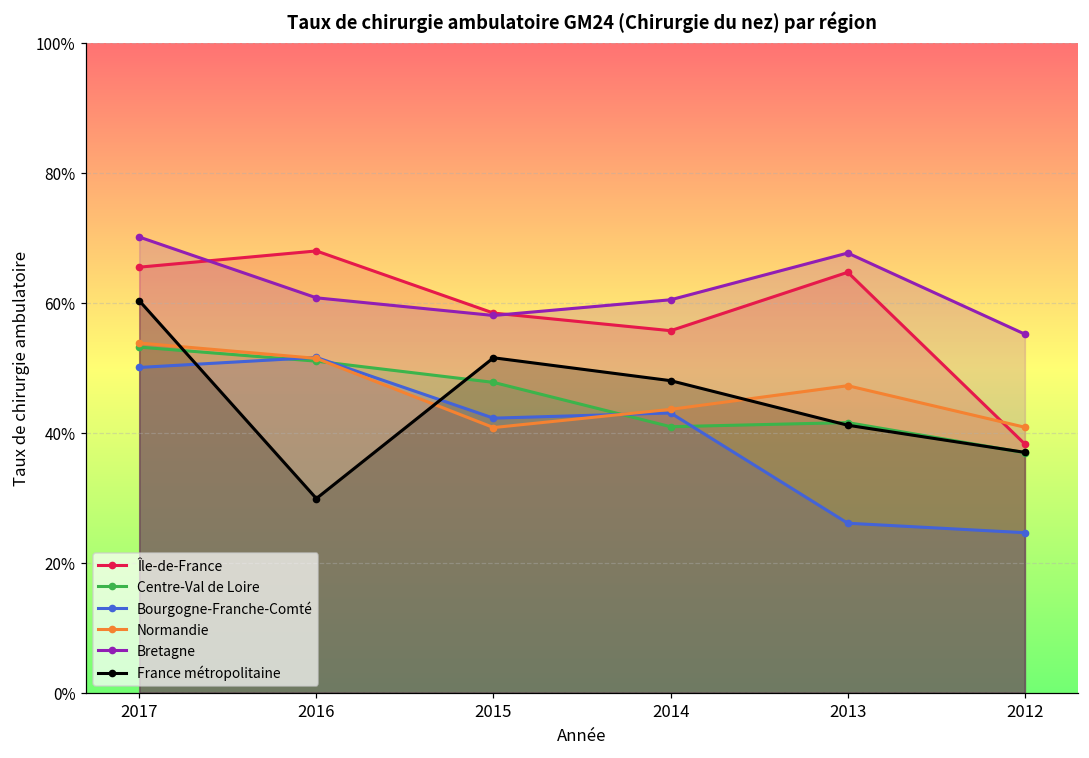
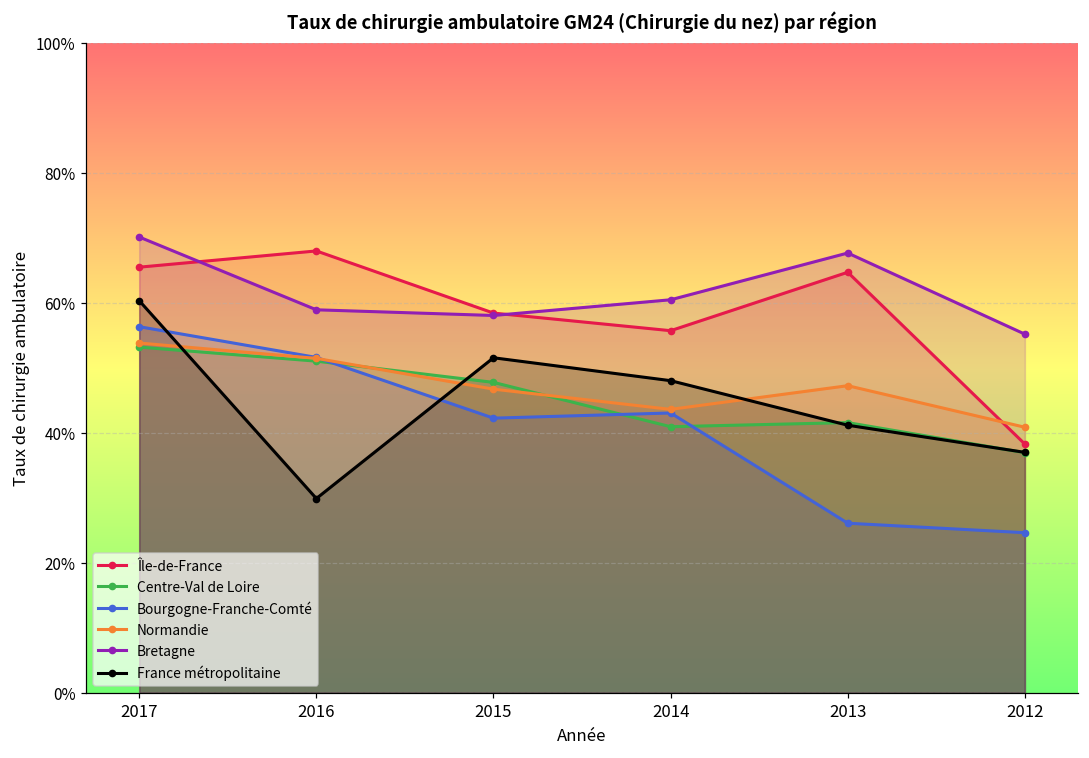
  {
    "Île-de-France": {
      "2017": "66%",
      "2016": "68%",
      "2014": "56%",
      "2013": "65%",
      "2012": "38%"
    },
    "Centre-Val de Loire": {
      "2017": "53%",
      "2015": "48%",
      "2014": "41%"
    },
    "Bourgogne-Franche-Comté": {
-     "2017": "50%",
+     "2017": "56%",
      "2015": "42%",
      "2014": "43%",
      "2013": "26%",
      "2012": "25%"
    },
    "Normandie": {
      "2017": "54%",
-     "2015": "41%",
+     "2015": "47%",
      "2014": "44%",
      "2013": "47%",
      "2012": "41%"
    },
    "Bretagne": {
      "2017": "70%",
-     "2016": "61%",
+     "2016": "59%",
      "2014": "60%",
      "2013": "68%",
      "2012": "55%"
    },
    "France métropolitaine": {
      "2017": "60%",
      "2016": "30%",
      "2015": "52%",
      "2014": "48%"
    }
  }
